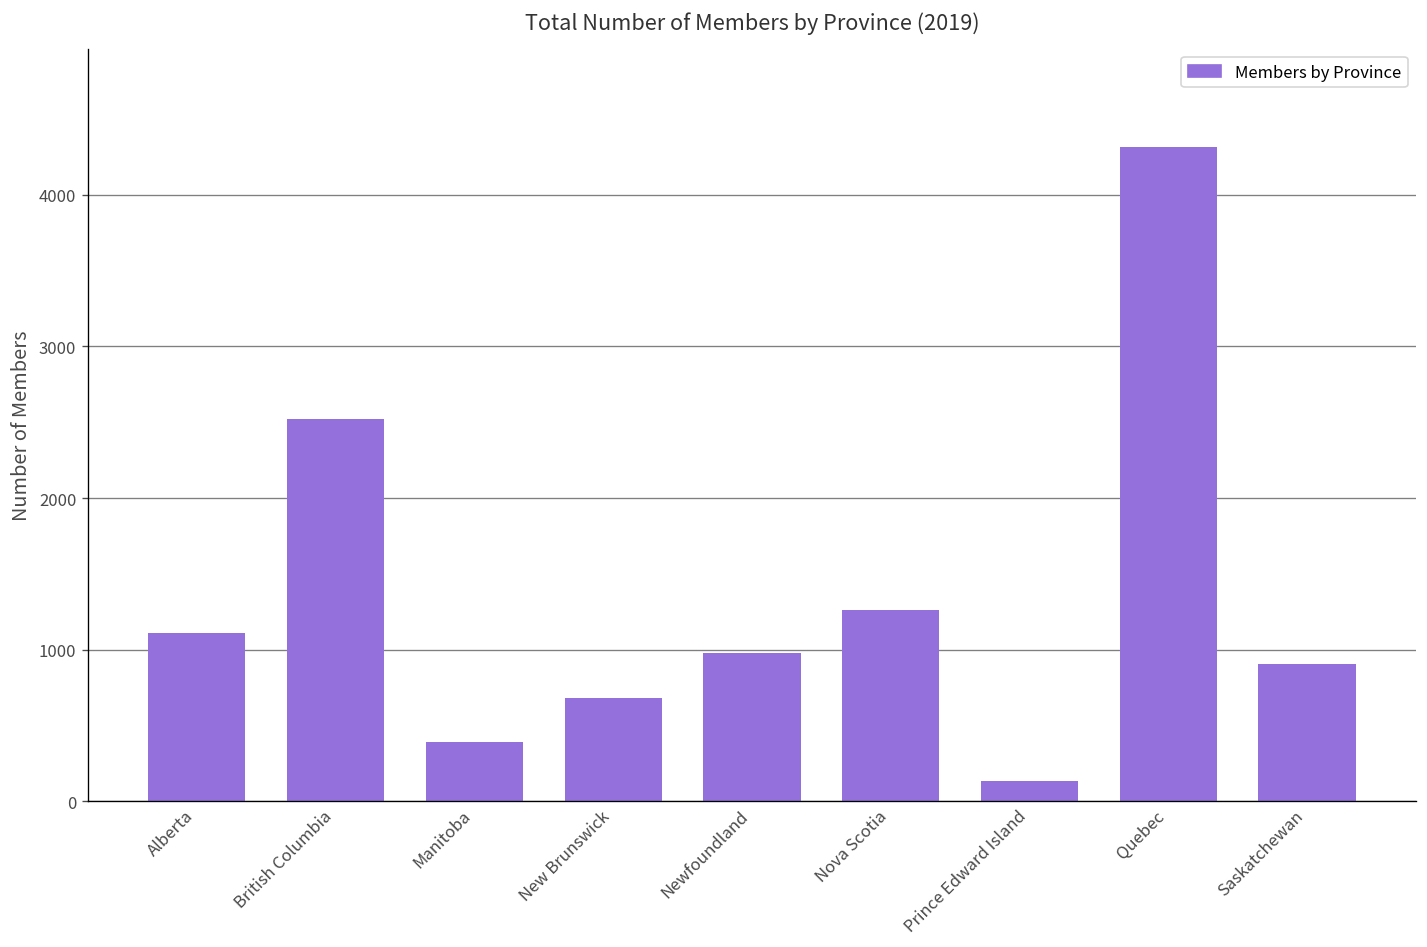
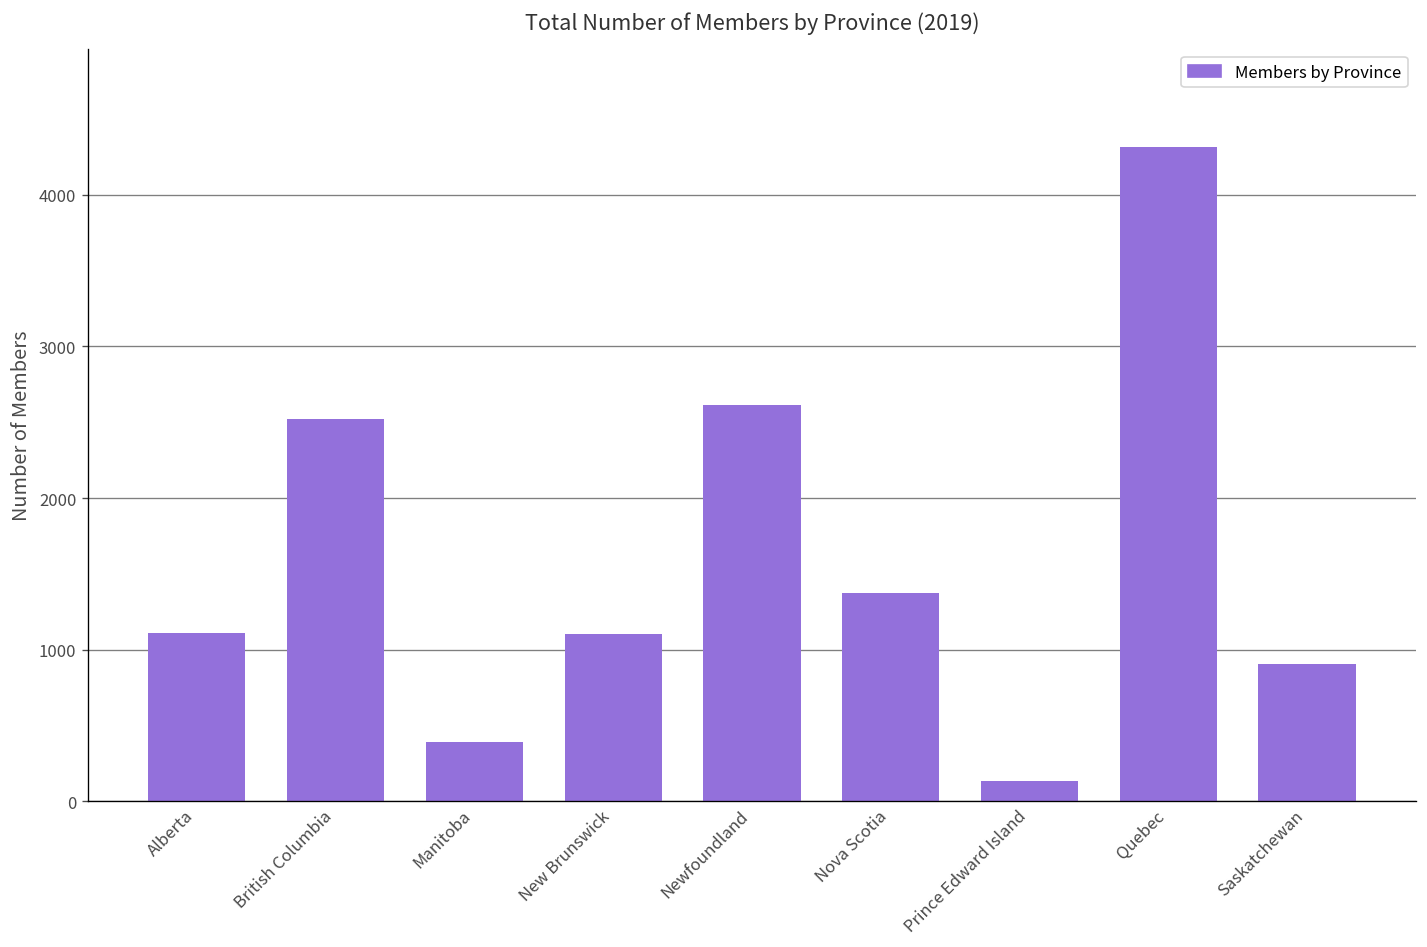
  {
    "Alberta": 1110,
    "British Columbia": 2520,
    "Manitoba": 390,
-   "New Brunswick": 680,
-   "Newfoundland": 980,
-   "Nova Scotia": 1260,
+   "New Brunswick": 1100,
+   "Newfoundland": 2610,
+   "Nova Scotia": 1370,
    "Prince Edward Island": 130,
    "Quebec": 4320,
    "Saskatchewan": 900
  }
